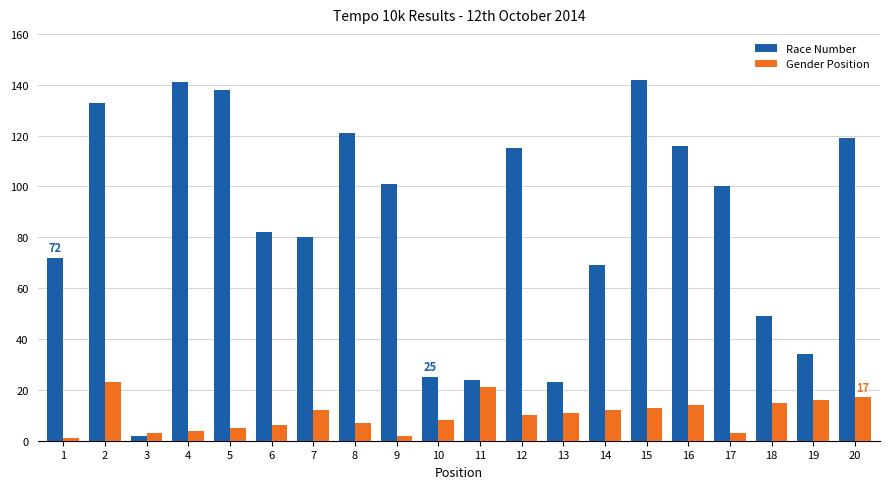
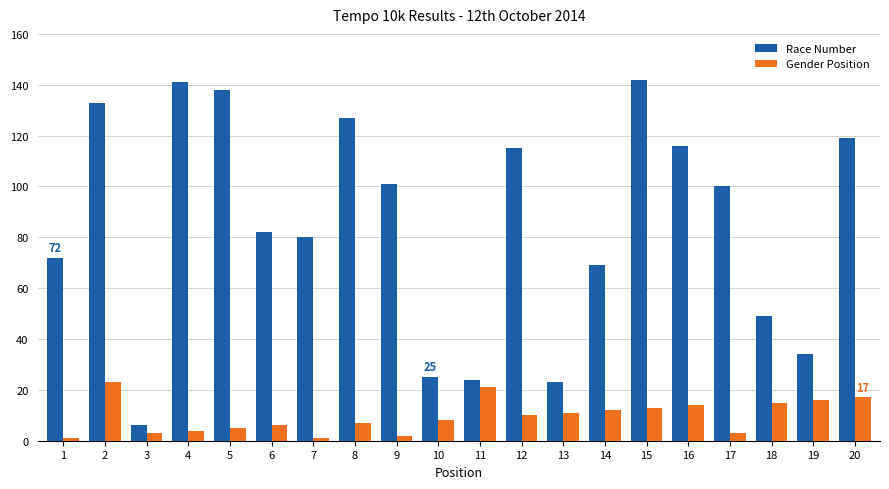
  {
    "Race Number": {
      "2": 133,
-     "3": 2,
+     "3": 6,
      "4": 141,
      "5": 138,
      "6": 82,
      "7": 80,
-     "8": 121,
+     "8": 127,
      "9": 101,
      "11": 24,
      "12": 115,
      "13": 23,
      "14": 69,
      "15": 142,
      "16": 116,
      "17": 100,
      "18": 49,
      "19": 34,
      "20": 119
    },
    "Gender Position": {
      "1": 1,
      "2": 23,
      "3": 3,
      "4": 4,
      "5": 5,
      "6": 6,
-     "7": 12,
+     "7": 1,
      "8": 7,
      "9": 2,
      "10": 8,
      "11": 21,
      "12": 10,
      "13": 11,
      "14": 12,
      "15": 13,
      "16": 14,
      "17": 3,
      "18": 15,
      "19": 16
    }
  }
